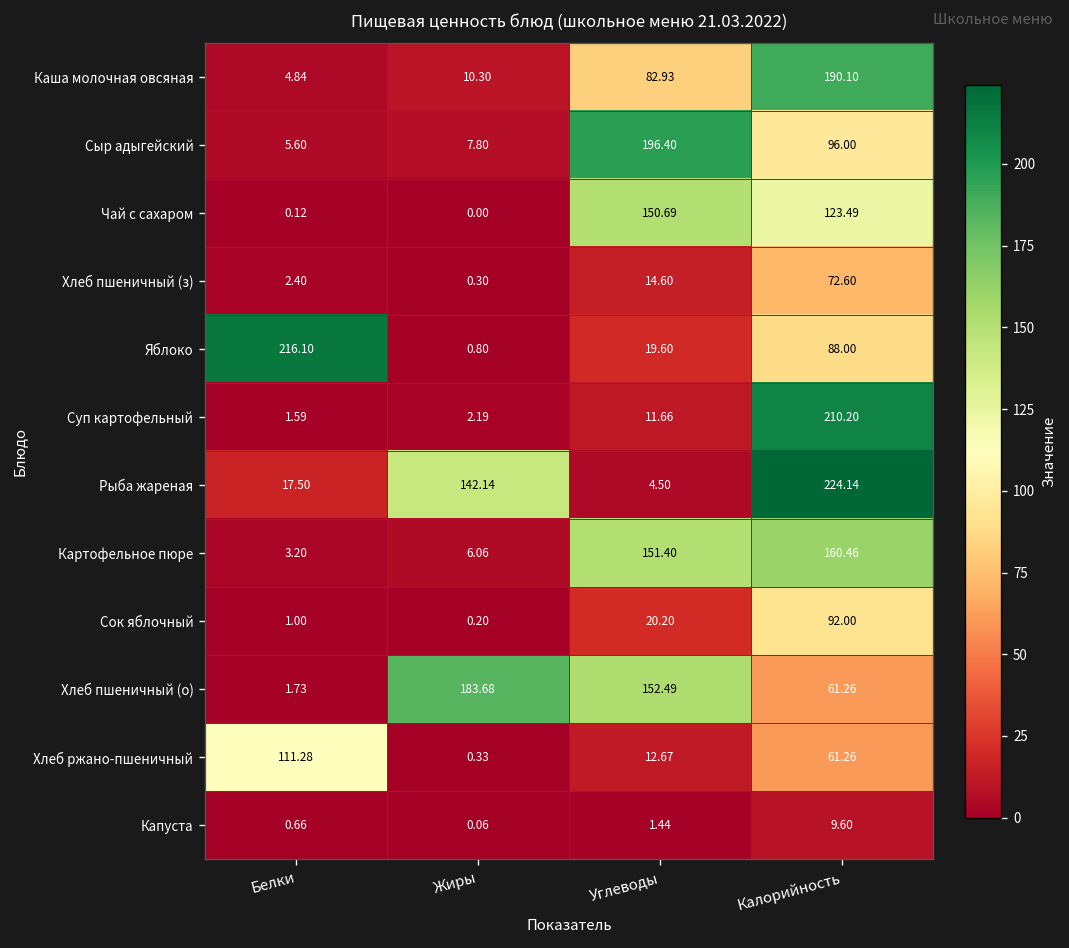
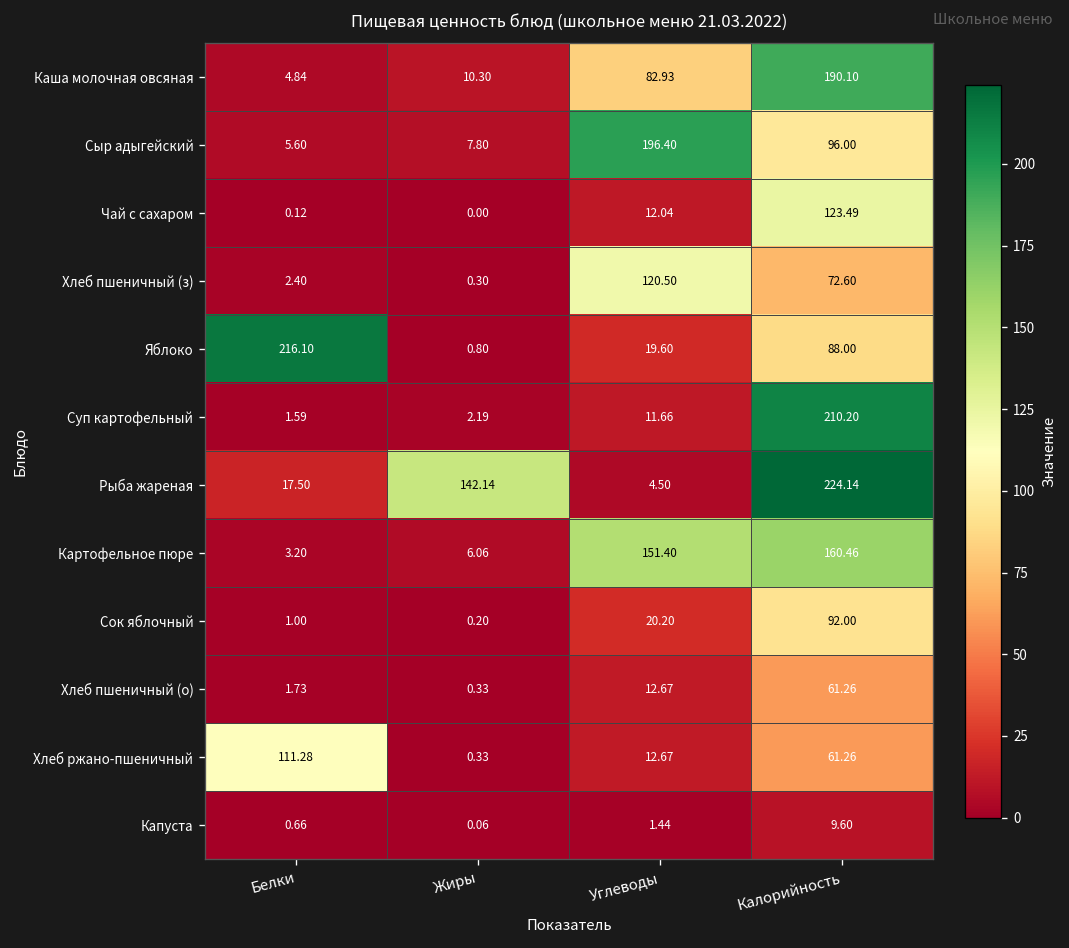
  {
    "Каша молочная овсяная": {
      "Белки": 4.84,
      "Жиры": 10.30,
      "Углеводы": 82.93,
      "Калорийность": 190.10
    },
    "Сыр адыгейский": {
      "Белки": 5.60,
      "Жиры": 7.80,
      "Углеводы": 196.40,
      "Калорийность": 96.00
    },
    "Чай с сахаром": {
      "Белки": 0.12,
      "Жиры": 0.00,
-     "Углеводы": 150.69,
+     "Углеводы": 12.04,
      "Калорийность": 123.49
    },
    "Хлеб пшеничный (з)": {
      "Белки": 2.40,
      "Жиры": 0.30,
-     "Углеводы": 14.60,
+     "Углеводы": 120.50,
      "Калорийность": 72.60
    },
    "Яблоко": {
      "Белки": 216.10,
      "Жиры": 0.80,
      "Углеводы": 19.60,
      "Калорийность": 88.00
    },
    "Суп картофельный": {
      "Белки": 1.59,
      "Жиры": 2.19,
      "Углеводы": 11.66,
      "Калорийность": 210.20
    },
    "Рыба жареная": {
      "Белки": 17.50,
      "Жиры": 142.14,
      "Углеводы": 4.50,
      "Калорийность": 224.14
    },
    "Картофельное пюре": {
      "Белки": 3.20,
      "Жиры": 6.06,
      "Углеводы": 151.40,
      "Калорийность": 160.46
    },
    "Сок яблочный": {
      "Белки": 1.00,
      "Жиры": 0.20,
      "Углеводы": 20.20,
      "Калорийность": 92.00
    },
    "Хлеб пшеничный (о)": {
      "Белки": 1.73,
-     "Жиры": 183.68,
-     "Углеводы": 152.49,
+     "Жиры": 0.33,
+     "Углеводы": 12.67,
      "Калорийность": 61.26
    },
    "Хлеб ржано-пшеничный": {
      "Белки": 111.28,
      "Жиры": 0.33,
      "Углеводы": 12.67,
      "Калорийность": 61.26
    },
    "Капуста": {
      "Белки": 0.66,
      "Жиры": 0.06,
      "Углеводы": 1.44,
      "Калорийность": 9.60
    }
  }
